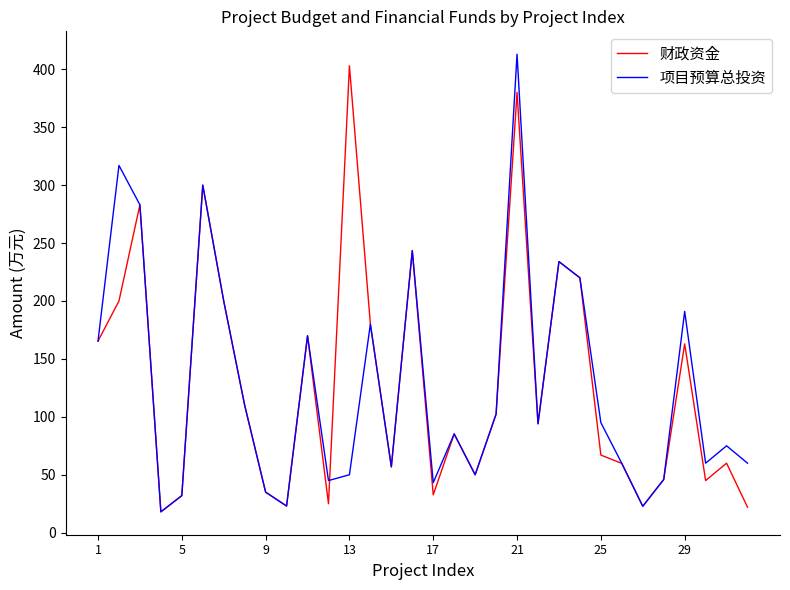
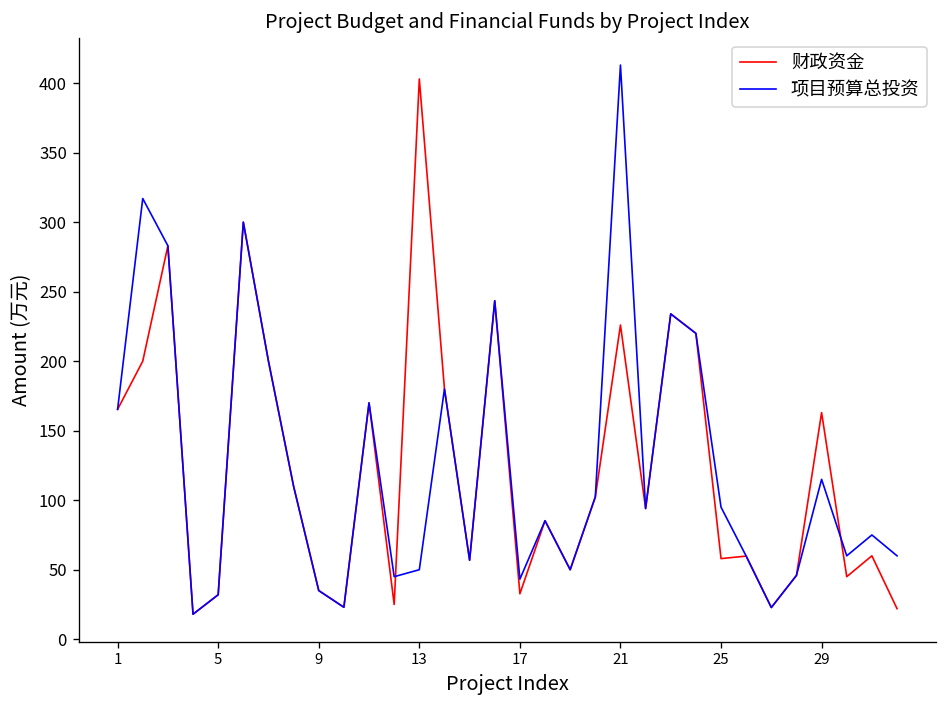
  {
    "财政资金": {
      "13": 403,
      "17": 33,
-     "21": 380,
-     "25": 67,
+     "21": 226,
+     "25": 58,
      "29": 163
    },
    "项目预算总投资": {
      "13": 50,
      "17": 43,
      "21": 413,
      "25": 95,
-     "29": 191
+     "29": 115
    }
  }
